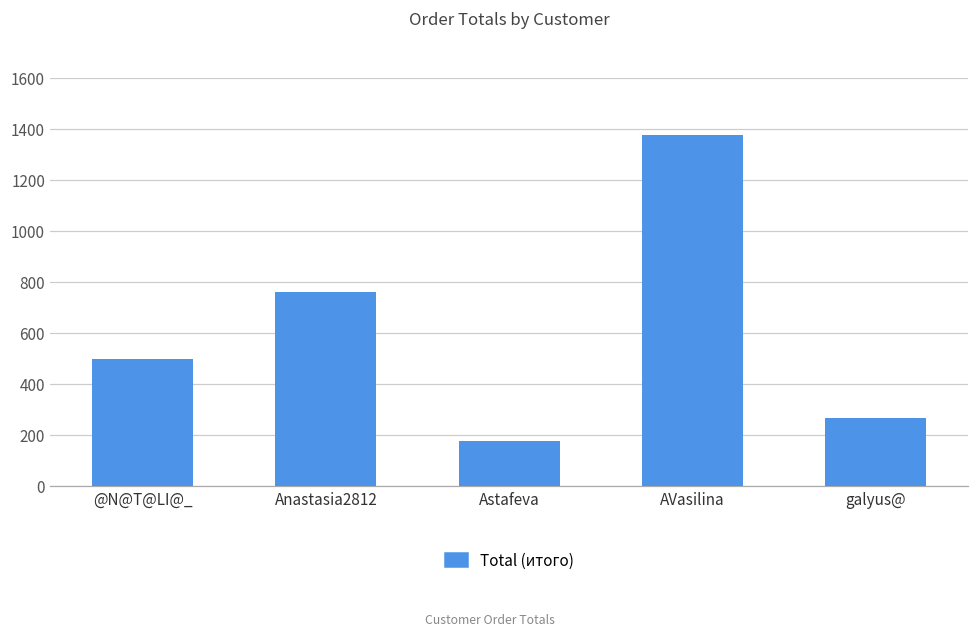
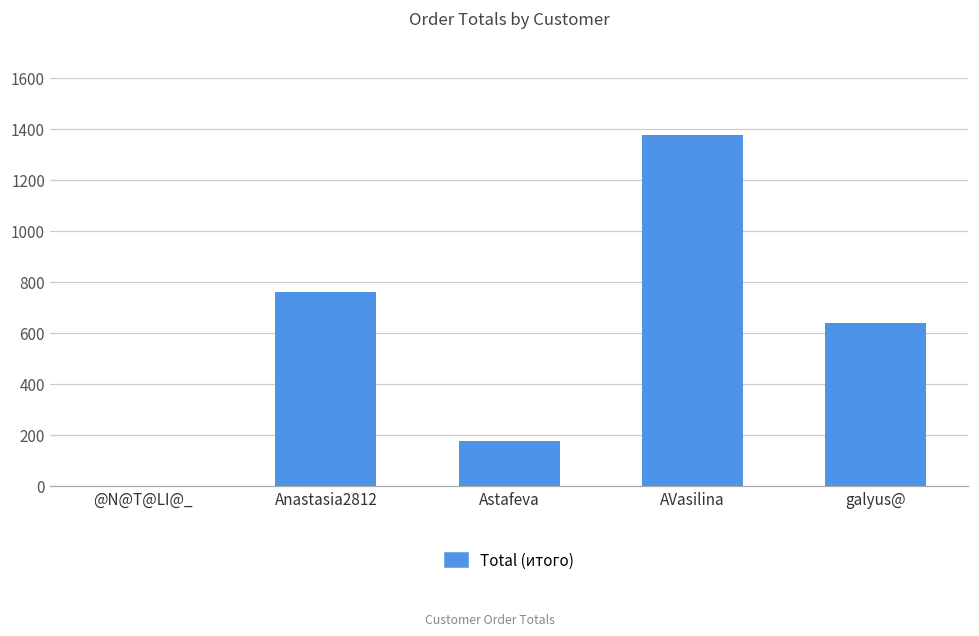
  {
-   "@N@T@LI@_": 500,
+   "@N@T@LI@_": 0,
    "Anastasia2812": 760,
    "Astafeva": 170,
    "AVasilina": 1370,
-   "galyus@": 270
+   "galyus@": 640
  }
